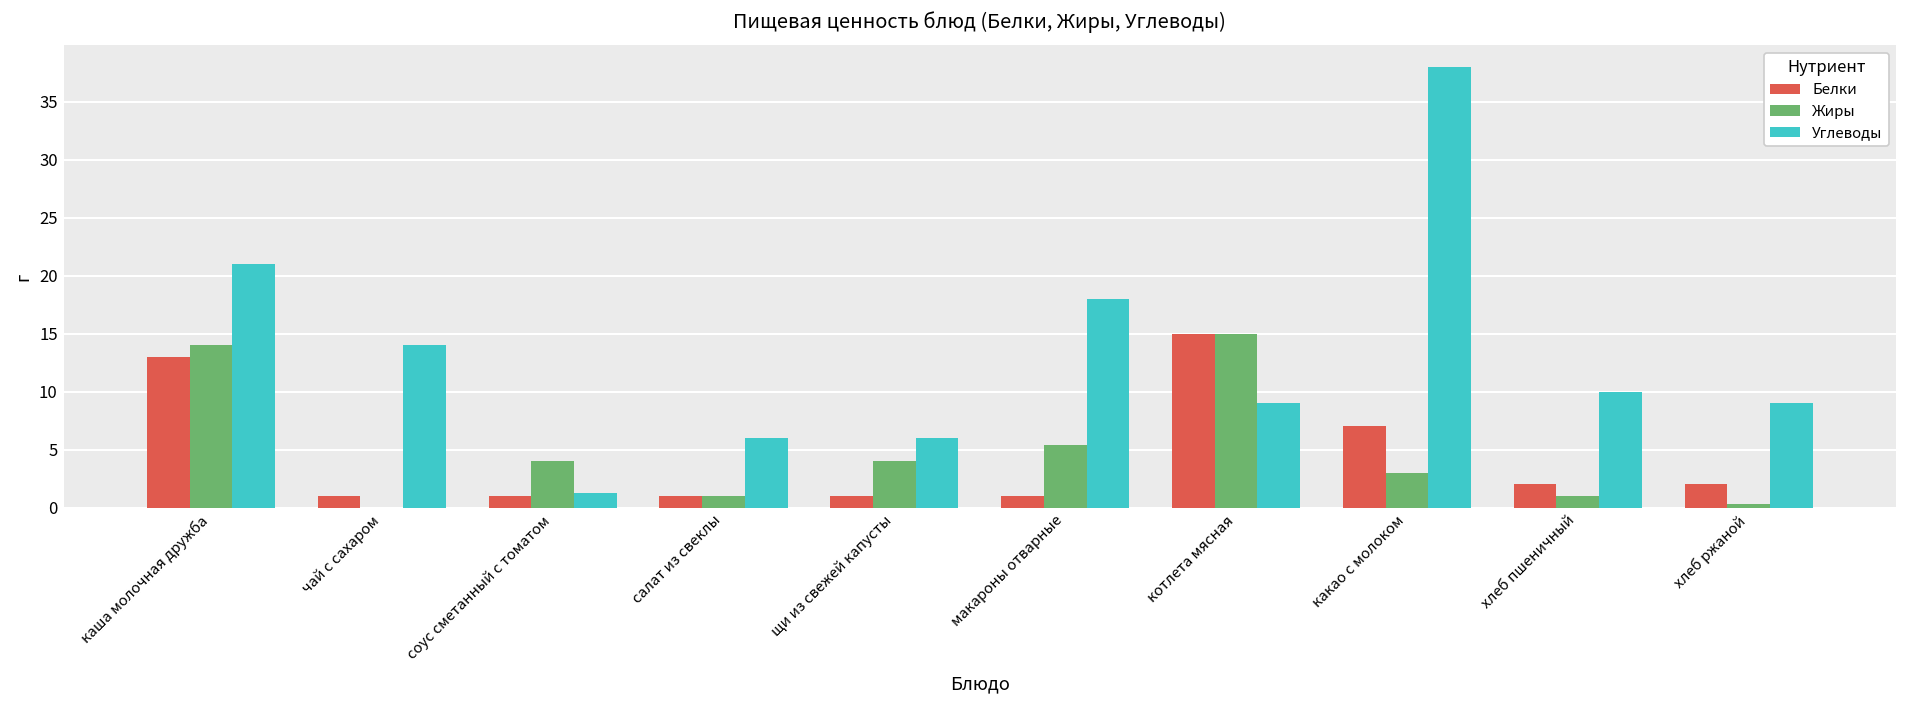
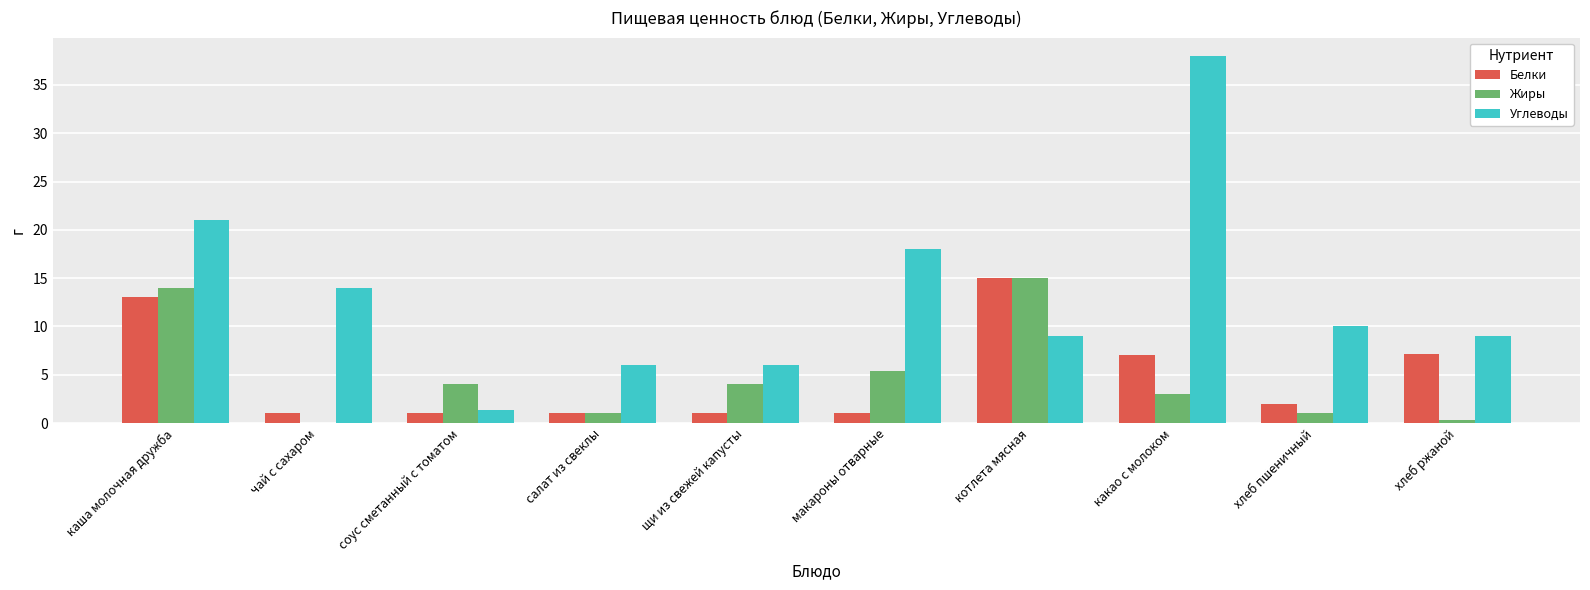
  {
    "Белки": {
      "каша молочная дружба": 13,
      "чай с сахаром": 1,
      "соус сметанный с томатом": 1,
      "салат из свеклы": 1,
      "щи из свежей капусты": 1,
      "макароны отварные": 1,
      "котлета мясная": 15,
      "какао с молоком": 7,
      "хлеб пшеничный": 2,
-     "хлеб ржаной": 2
+     "хлеб ржаной": 7
    },
    "Жиры": {
      "каша молочная дружба": 14,
      "чай с сахаром": 0,
      "соус сметанный с томатом": 4,
      "салат из свеклы": 1,
      "щи из свежей капусты": 4,
      "макароны отварные": 5,
      "котлета мясная": 15,
      "какао с молоком": 3,
      "хлеб пшеничный": 1,
      "хлеб ржаной": 0
    },
    "Углеводы": {
      "каша молочная дружба": 21,
      "чай с сахаром": 14,
      "соус сметанный с томатом": 1,
      "салат из свеклы": 6,
      "щи из свежей капусты": 6,
      "макароны отварные": 18,
      "котлета мясная": 9,
      "какао с молоком": 38,
      "хлеб пшеничный": 10,
      "хлеб ржаной": 9
    }
  }
